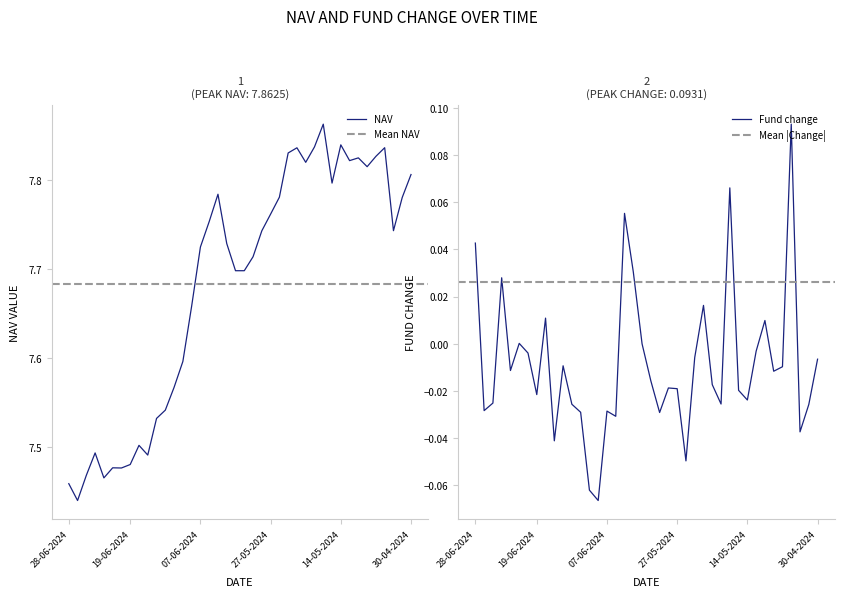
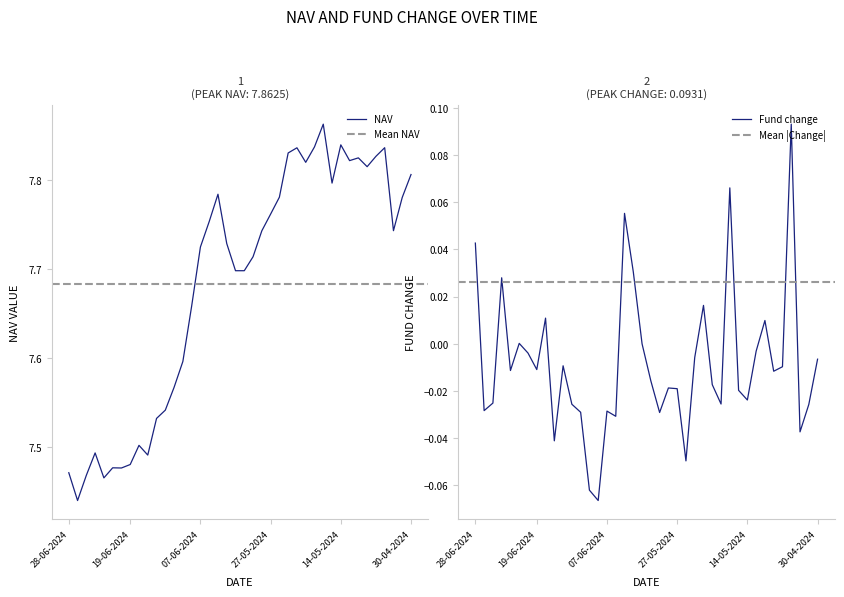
  {
    "1 (PEAK NAV: 7.8625)": {
-     "28-06-2024": 7.46,
+     "28-06-2024": 7.47,
      "19-06-2024": 7.48,
      "07-06-2024": 7.72,
      "27-05-2024": 7.76,
      "14-05-2024": 7.84,
      "30-04-2024": 7.81
    },
    "2 (PEAK CHANGE: 0.0931)": {
      "28-06-2024": 0.043,
-     "19-06-2024": -0.022,
+     "19-06-2024": -0.011,
      "07-06-2024": -0.029,
      "27-05-2024": -0.019,
      "14-05-2024": -0.024,
      "30-04-2024": -0.007
    }
  }
